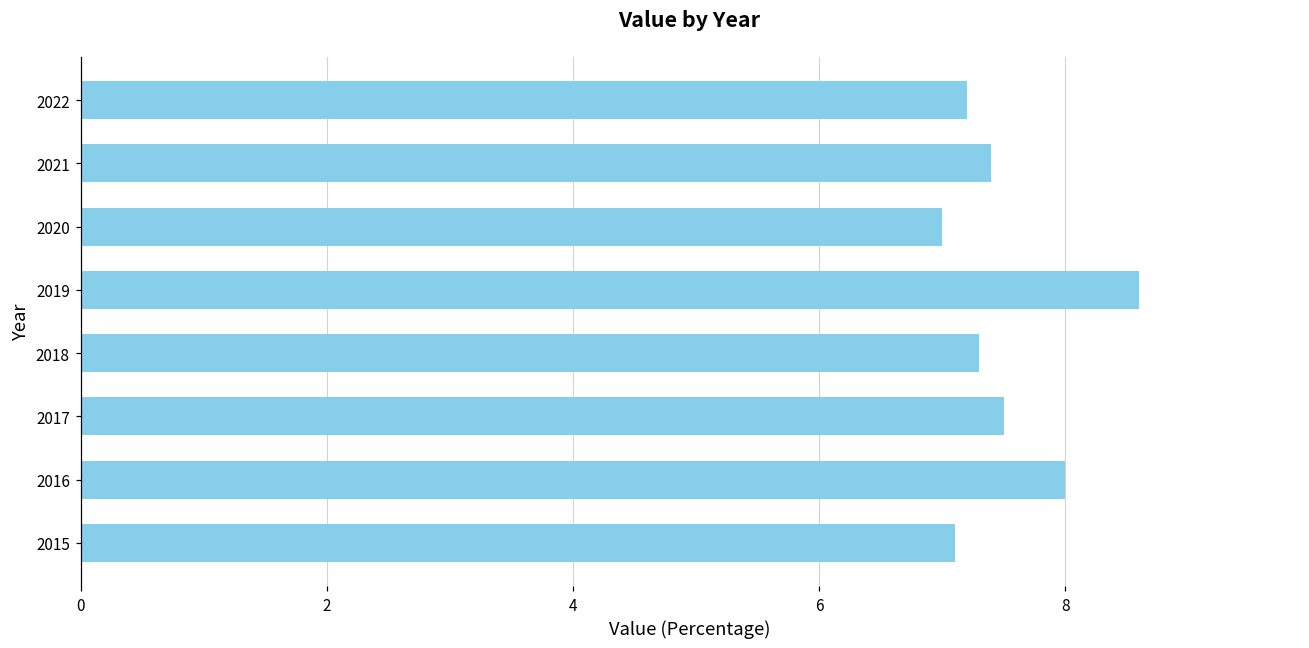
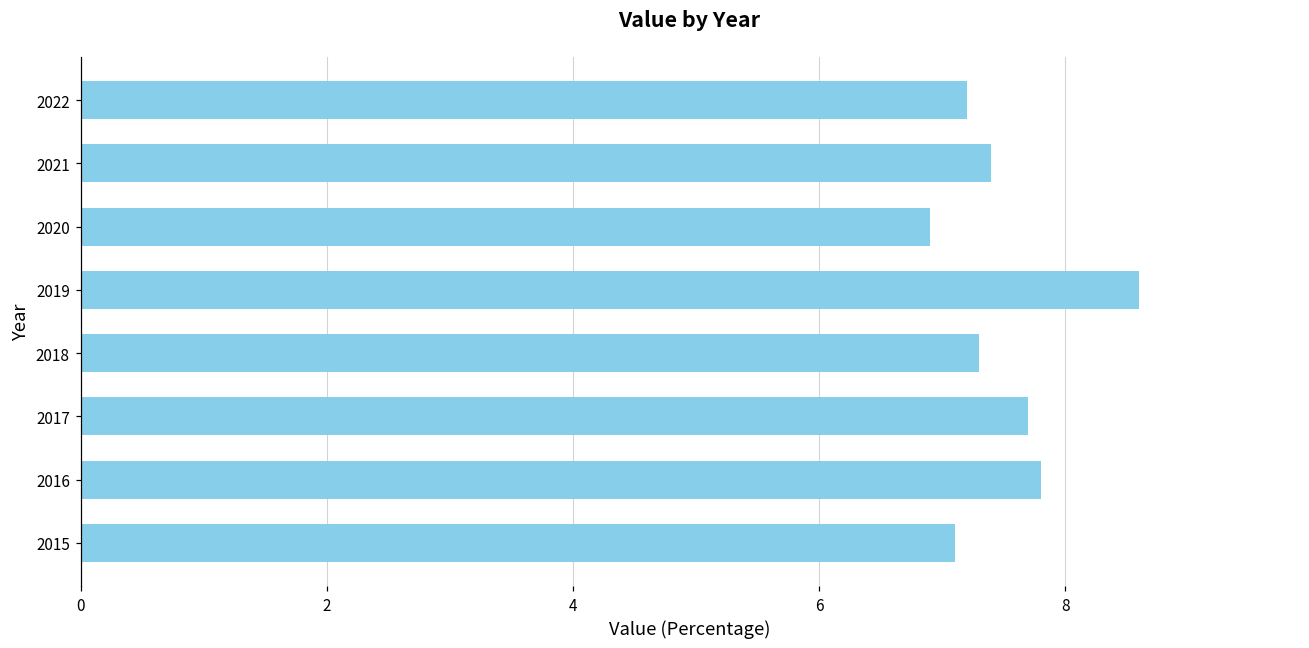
  {
    "2022": 7.2,
    "2021": 7.4,
-   "2020": 7.0,
+   "2020": 6.9,
    "2019": 8.6,
    "2018": 7.3,
-   "2017": 7.5,
-   "2016": 8.0,
+   "2017": 7.7,
+   "2016": 7.8,
    "2015": 7.1
  }
